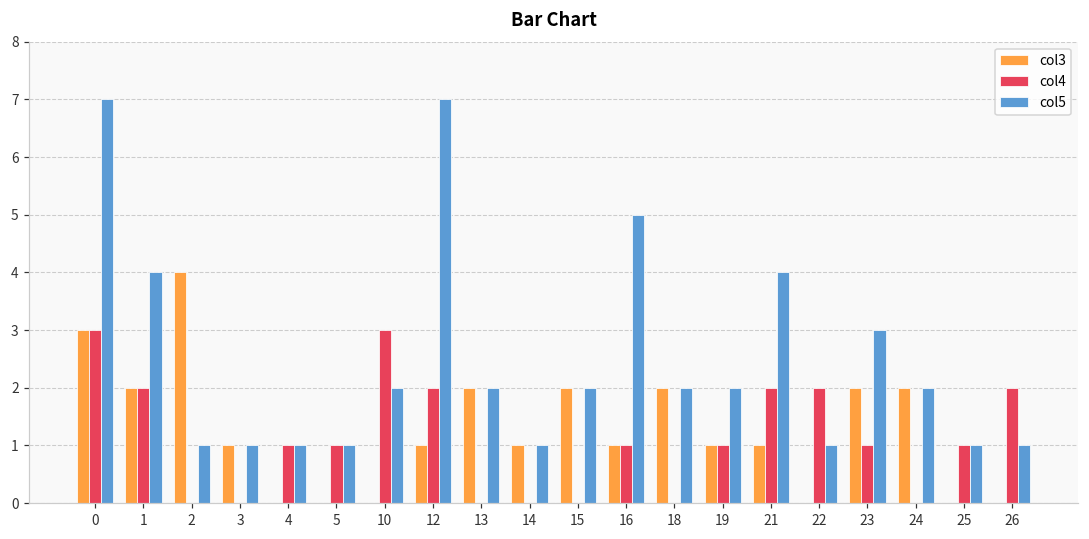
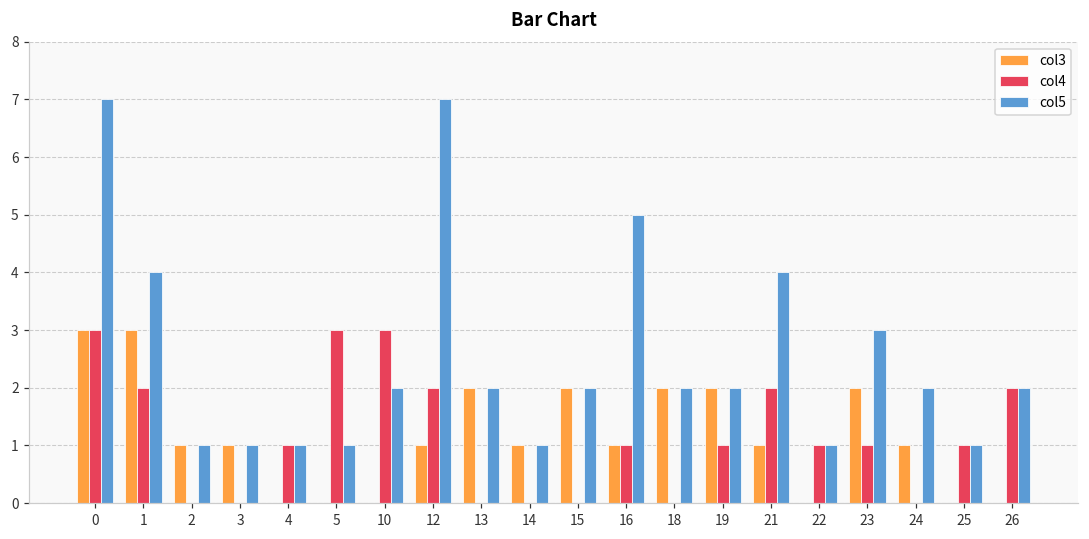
  {
    "col3": {
      "0": 3,
-     "1": 2,
-     "2": 4,
+     "1": 3,
+     "2": 1,
      "3": 1,
      "4": 0,
      "5": 0,
      "10": 0,
      "12": 1,
      "13": 2,
      "14": 1,
      "15": 2,
      "16": 1,
      "18": 2,
-     "19": 1,
+     "19": 2,
      "21": 1,
      "22": 0,
      "23": 2,
-     "24": 2,
+     "24": 1,
      "25": 0,
      "26": 0
    },
    "col4": {
      "0": 3,
      "1": 2,
      "2": 0,
      "3": 0,
      "4": 1,
-     "5": 1,
+     "5": 3,
      "10": 3,
      "12": 2,
      "13": 0,
      "14": 0,
      "15": 0,
      "16": 1,
      "18": 0,
      "19": 1,
      "21": 2,
-     "22": 2,
+     "22": 1,
      "23": 1,
      "24": 0,
      "25": 1,
      "26": 2
    },
    "col5": {
      "0": 7,
      "1": 4,
      "2": 1,
      "3": 1,
      "4": 1,
      "5": 1,
      "10": 2,
      "12": 7,
      "13": 2,
      "14": 1,
      "15": 2,
      "16": 5,
      "18": 2,
      "19": 2,
      "21": 4,
      "22": 1,
      "23": 3,
      "24": 2,
      "25": 1,
-     "26": 1
+     "26": 2
    }
  }
